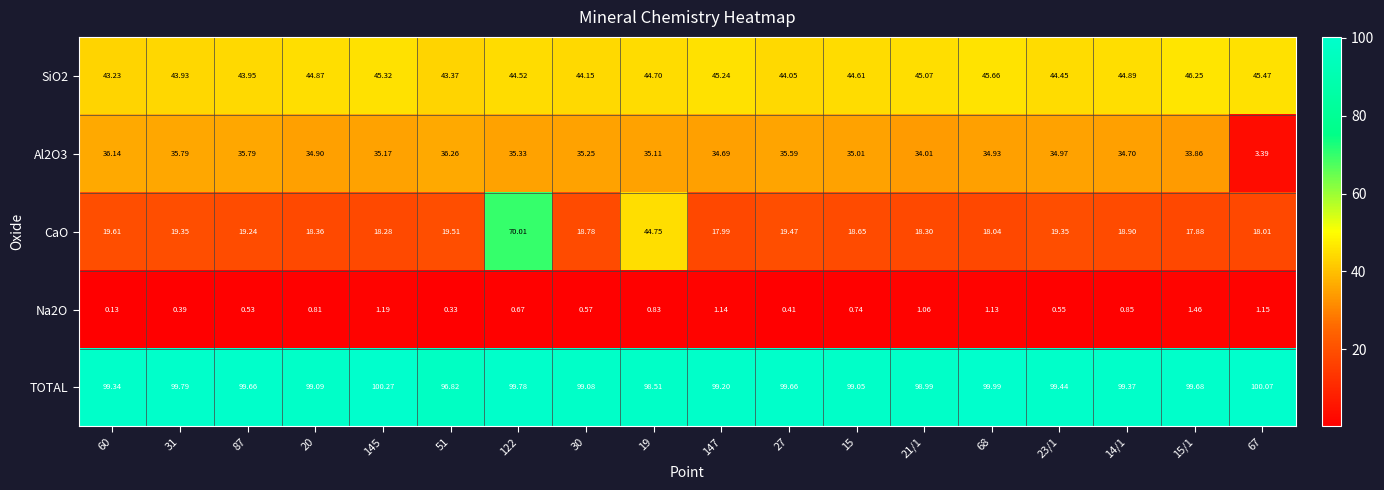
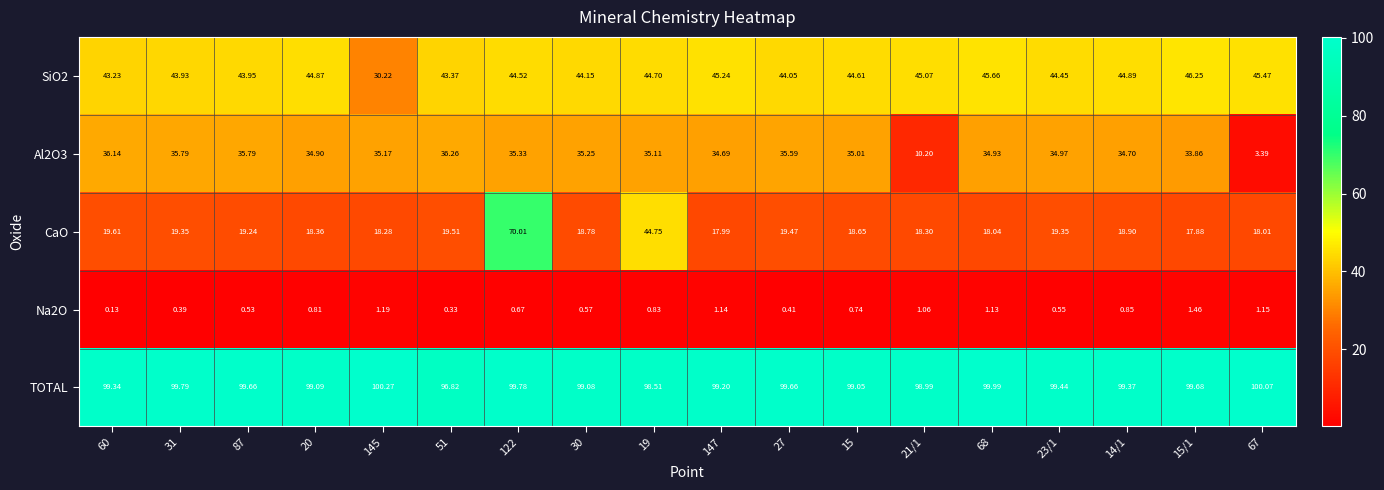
  {
    "SiO2": {
      "60": 43.23,
      "31": 43.93,
      "87": 43.95,
      "20": 44.87,
-     "145": 45.32,
+     "145": 30.22,
      "51": 43.37,
      "122": 44.52,
      "30": 44.15,
      "19": 44.70,
      "147": 45.24,
      "27": 44.05,
      "15": 44.61,
      "21/1": 45.07,
      "68": 45.66,
      "23/1": 44.45,
      "14/1": 44.89,
      "15/1": 46.25,
      "67": 45.47
    },
    "Al2O3": {
      "60": 36.14,
      "31": 35.79,
      "87": 35.79,
      "20": 34.90,
      "145": 35.17,
      "51": 36.26,
      "122": 35.33,
      "30": 35.25,
      "19": 35.11,
      "147": 34.69,
      "27": 35.59,
      "15": 35.01,
-     "21/1": 34.01,
+     "21/1": 10.20,
      "68": 34.93,
      "23/1": 34.97,
      "14/1": 34.70,
      "15/1": 33.86,
      "67": 3.39
    },
    "CaO": {
      "60": 19.61,
      "31": 19.35,
      "87": 19.24,
      "20": 18.36,
      "145": 18.28,
      "51": 19.51,
      "122": 70.01,
      "30": 18.78,
      "19": 44.75,
      "147": 17.99,
      "27": 19.47,
      "15": 18.65,
      "21/1": 18.30,
      "68": 18.04,
      "23/1": 19.35,
      "14/1": 18.90,
      "15/1": 17.88,
      "67": 18.01
    },
    "Na2O": {
      "60": 0.13,
      "31": 0.39,
      "87": 0.53,
      "20": 0.81,
      "145": 1.19,
      "51": 0.33,
      "122": 0.67,
      "30": 0.57,
      "19": 0.83,
      "147": 1.14,
      "27": 0.41,
      "15": 0.74,
      "21/1": 1.06,
      "68": 1.13,
      "23/1": 0.55,
      "14/1": 0.85,
      "15/1": 1.46,
      "67": 1.15
    },
    "TOTAL": {
      "60": 99.34,
      "31": 99.79,
      "87": 99.66,
      "20": 99.09,
      "145": 100.27,
      "51": 96.82,
      "122": 99.78,
      "30": 99.08,
      "19": 98.51,
      "147": 99.20,
      "27": 99.66,
      "15": 99.05,
      "21/1": 98.99,
      "68": 99.99,
      "23/1": 99.44,
      "14/1": 99.37,
      "15/1": 99.68,
      "67": 100.07
    }
  }
